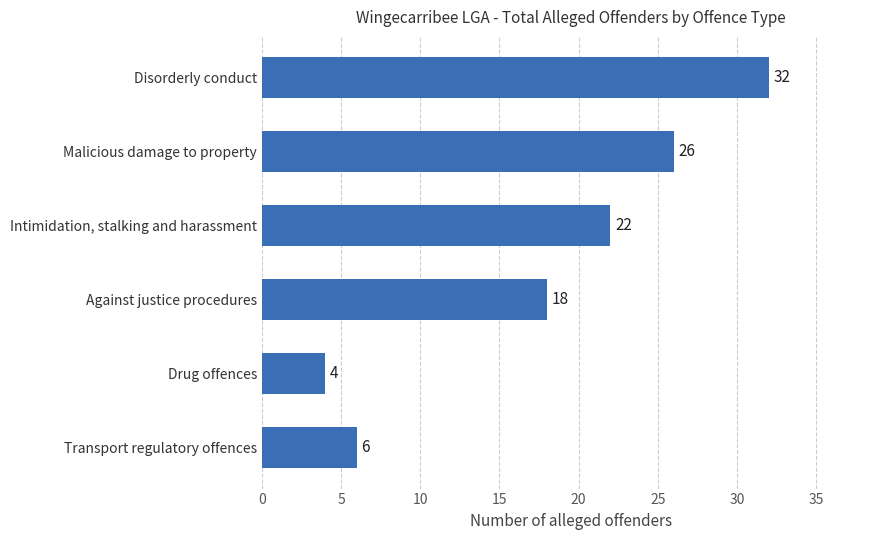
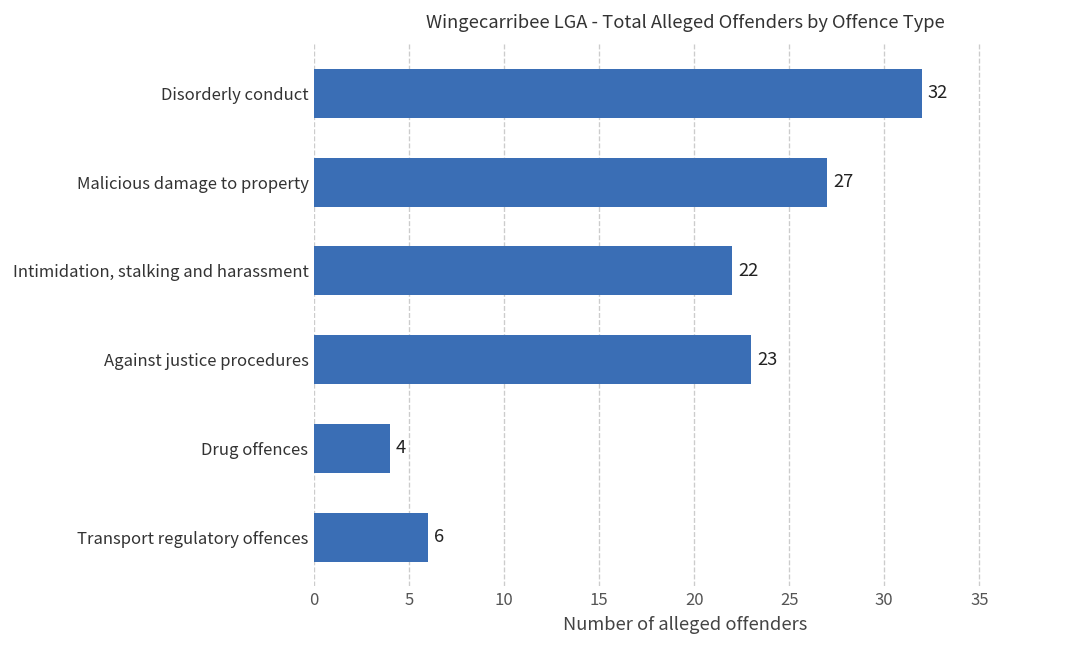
  {
    "Disorderly conduct": 32,
-   "Malicious damage to property": 26,
+   "Malicious damage to property": 27,
    "Intimidation, stalking and harassment": 22,
-   "Against justice procedures": 18,
+   "Against justice procedures": 23,
    "Drug offences": 4,
    "Transport regulatory offences": 6
  }
